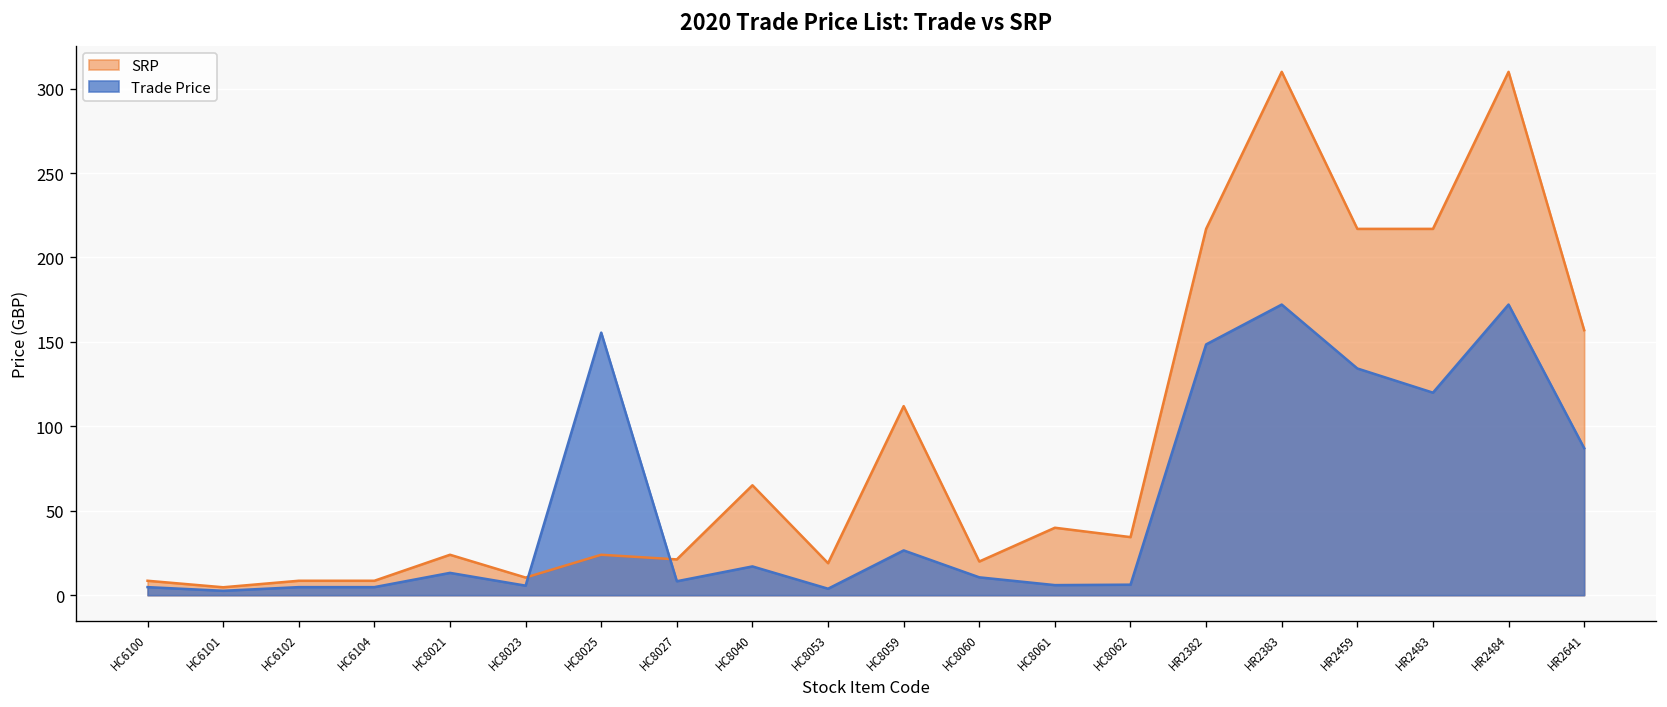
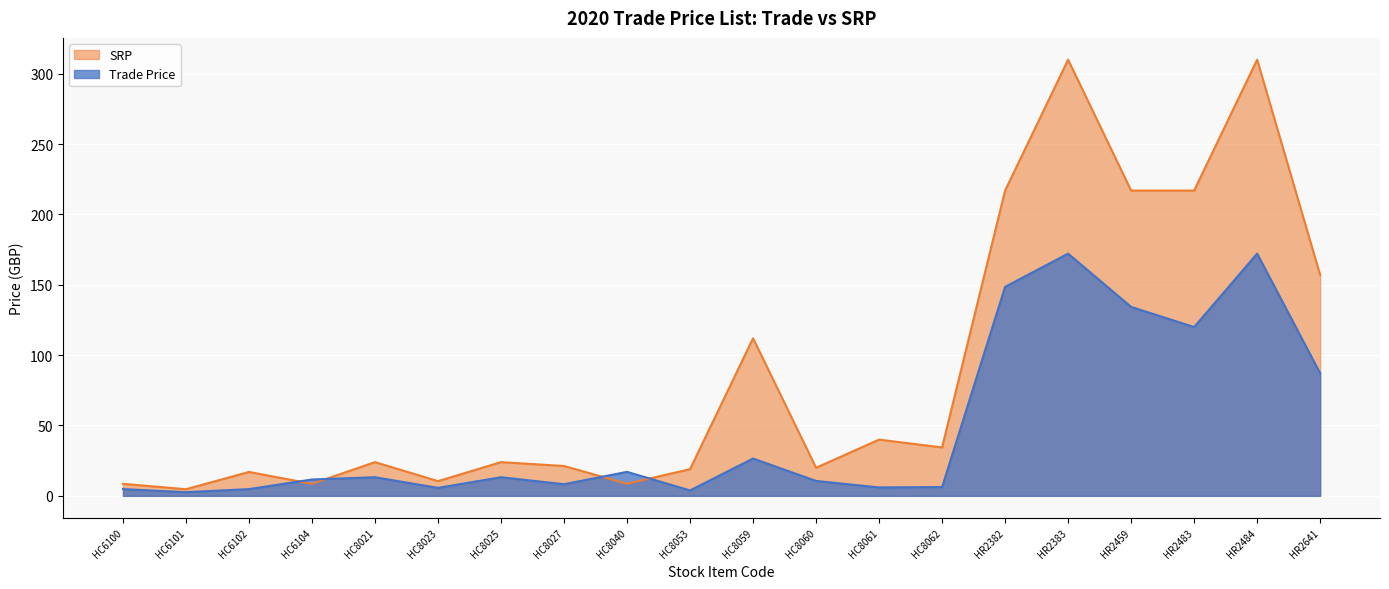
  {
    "SRP": {
      "HC6100": 9,
      "HC6101": 5,
-     "HC6102": 9,
+     "HC6102": 17,
      "HC6104": 9,
      "HC8021": 24,
      "HC8023": 10,
      "HC8025": 24,
      "HC8027": 21,
-     "HC8040": 65,
+     "HC8040": 9,
      "HC8053": 19,
      "HC8059": 112,
      "HC8060": 20,
      "HC8061": 40,
      "HC8062": 34,
      "HR2382": 217,
      "HR2383": 310,
      "HR2459": 217,
      "HR2483": 217,
      "HR2484": 310,
      "HR2641": 157
    },
    "Trade Price": {
      "HC6100": 5,
      "HC6101": 3,
      "HC6102": 5,
-     "HC6104": 5,
+     "HC6104": 12,
      "HC8021": 13,
      "HC8023": 6,
-     "HC8025": 156,
+     "HC8025": 13,
      "HC8027": 8,
      "HC8040": 17,
      "HC8053": 4,
      "HC8059": 27,
      "HC8060": 11,
      "HC8061": 6,
      "HC8062": 6,
      "HR2382": 149,
      "HR2383": 172,
      "HR2459": 134,
      "HR2483": 120,
      "HR2484": 172,
      "HR2641": 87
    }
  }
